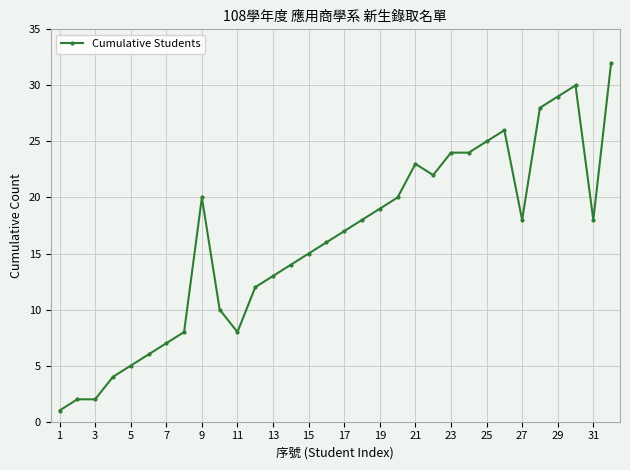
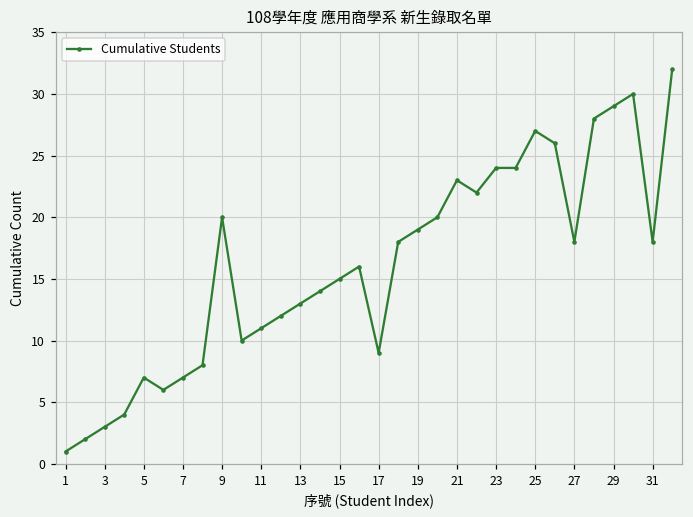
  {
    "1": 1,
-   "3": 2,
-   "5": 5,
+   "3": 3,
+   "5": 7,
    "7": 7,
    "9": 20,
-   "11": 8,
+   "11": 11,
    "13": 13,
    "15": 15,
-   "17": 17,
+   "17": 9,
    "19": 19,
    "21": 23,
    "23": 24,
-   "25": 25,
+   "25": 27,
    "27": 18,
    "29": 29,
    "31": 18
  }
